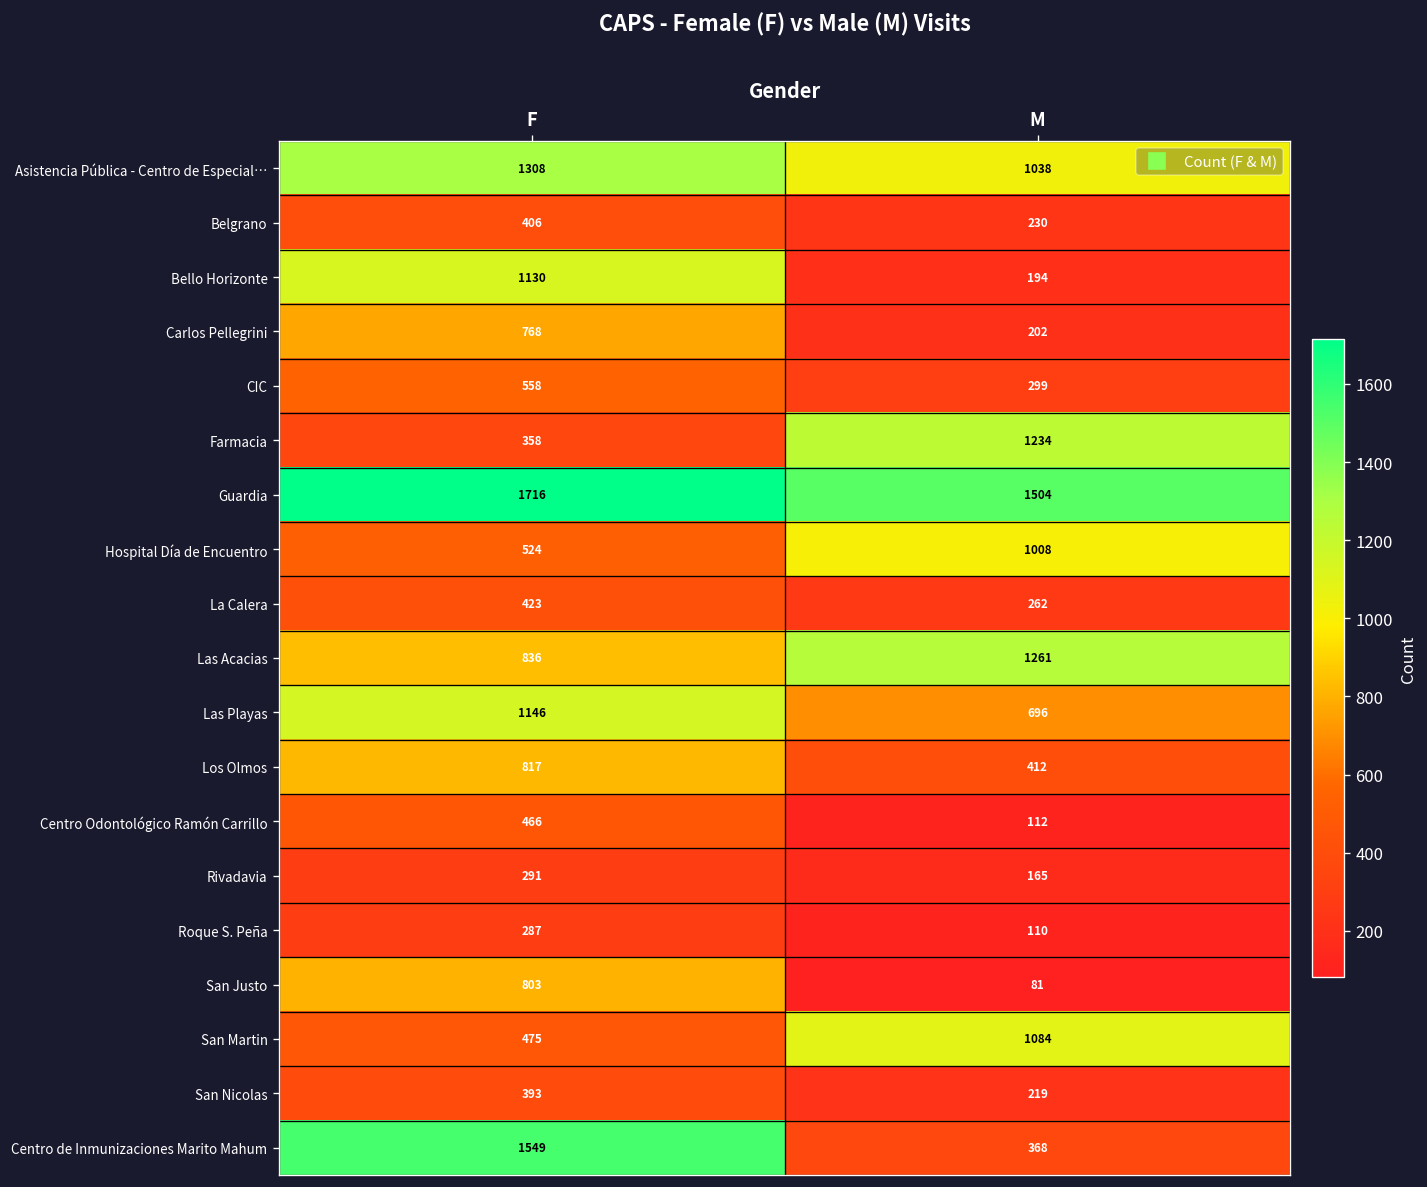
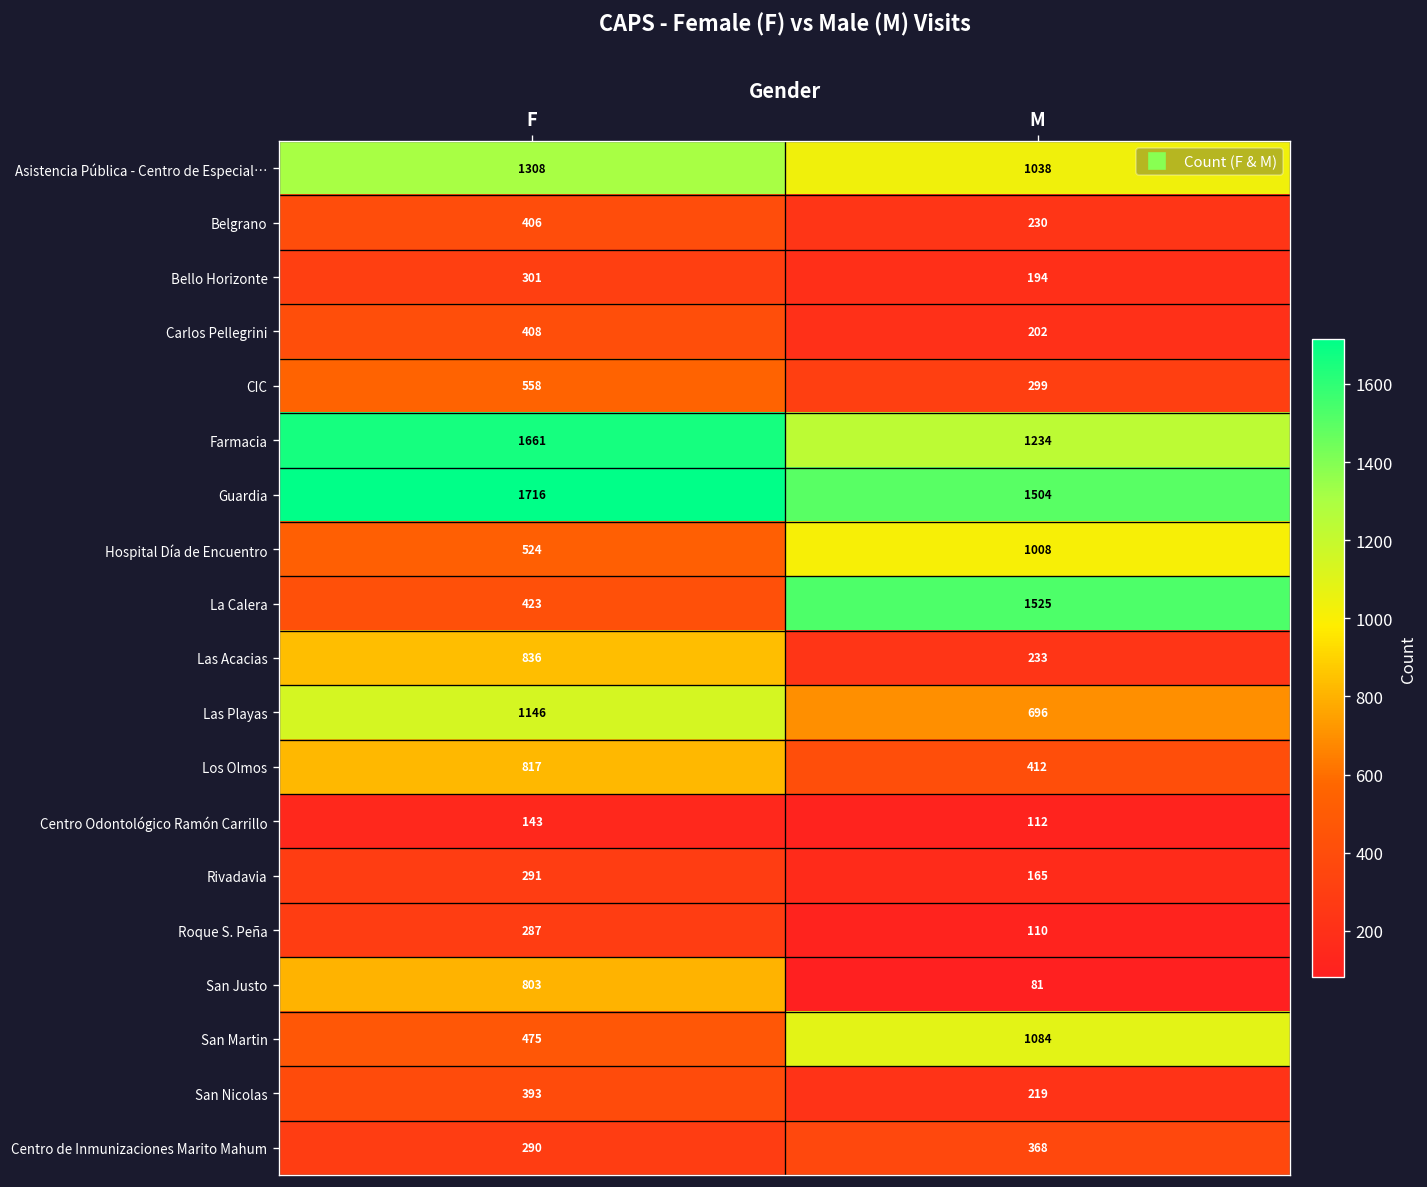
  {
    "Asistencia Pública - Centro de Especial…": {
      "F": 1308,
      "M": 1038
    },
    "Belgrano": {
      "F": 406,
      "M": 230
    },
    "Bello Horizonte": {
-     "F": 1130,
+     "F": 301,
      "M": 194
    },
    "Carlos Pellegrini": {
-     "F": 768,
+     "F": 408,
      "M": 202
    },
    "CIC": {
      "F": 558,
      "M": 299
    },
    "Farmacia": {
-     "F": 358,
+     "F": 1661,
      "M": 1234
    },
    "Guardia": {
      "F": 1716,
      "M": 1504
    },
    "Hospital Día de Encuentro": {
      "F": 524,
      "M": 1008
    },
    "La Calera": {
      "F": 423,
-     "M": 262
+     "M": 1525
    },
    "Las Acacias": {
      "F": 836,
-     "M": 1261
+     "M": 233
    },
    "Las Playas": {
      "F": 1146,
      "M": 696
    },
    "Los Olmos": {
      "F": 817,
      "M": 412
    },
    "Centro Odontológico Ramón Carrillo": {
-     "F": 466,
+     "F": 143,
      "M": 112
    },
    "Rivadavia": {
      "F": 291,
      "M": 165
    },
    "Roque S. Peña": {
      "F": 287,
      "M": 110
    },
    "San Justo": {
      "F": 803,
      "M": 81
    },
    "San Martin": {
      "F": 475,
      "M": 1084
    },
    "San Nicolas": {
      "F": 393,
      "M": 219
    },
    "Centro de Inmunizaciones Marito Mahum": {
-     "F": 1549,
+     "F": 290,
      "M": 368
    }
  }
